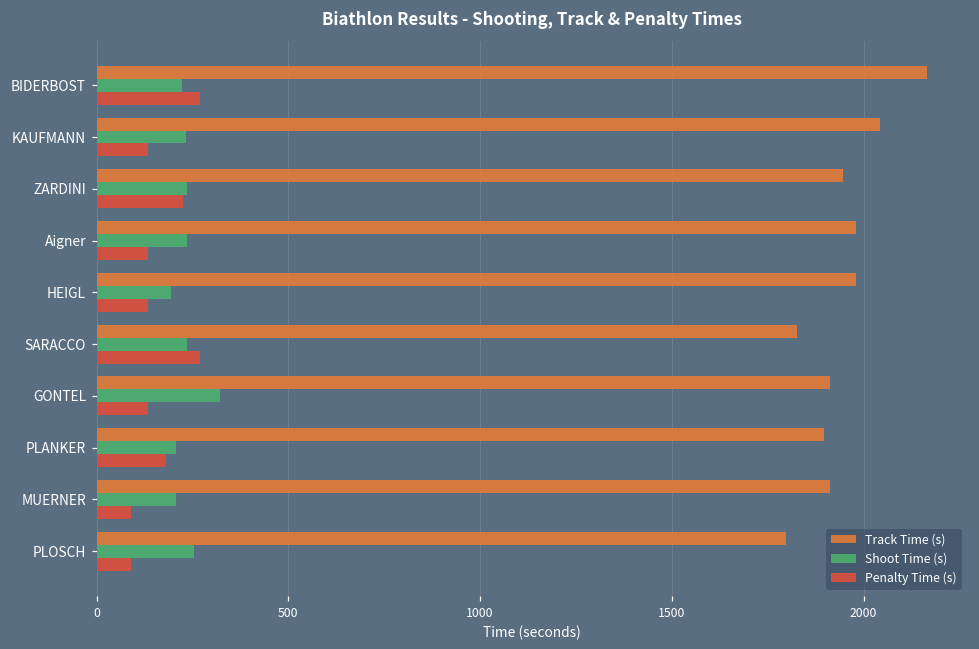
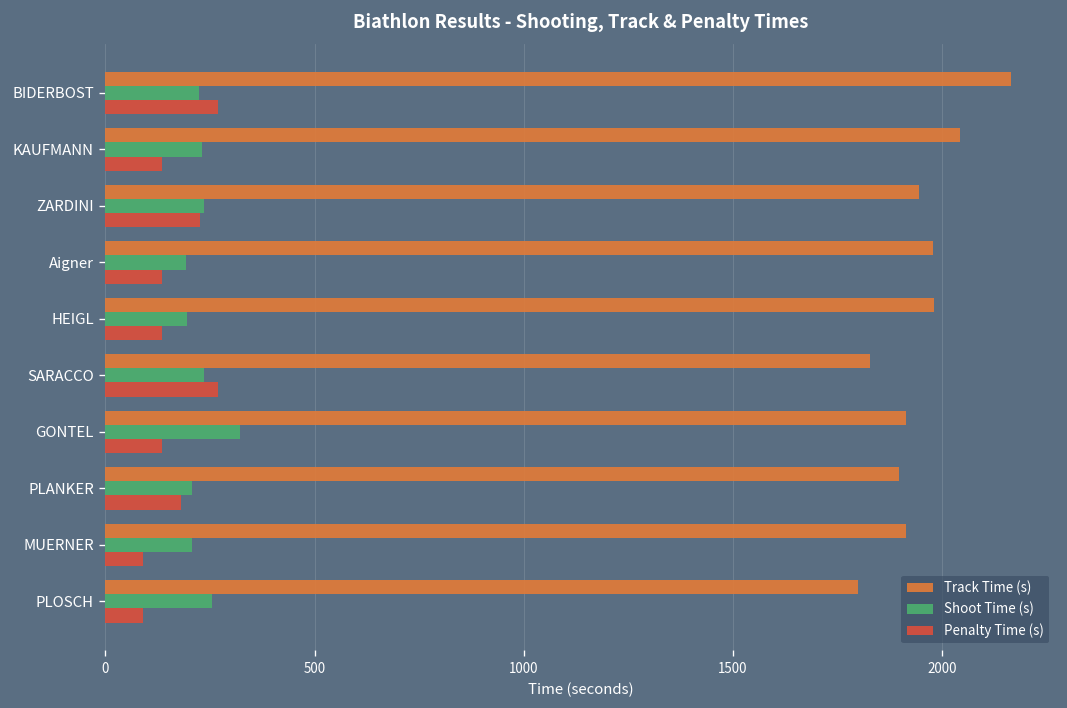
  {
    "Shoot Time (s)": {
      "BIDERBOST": 220,
      "KAUFMANN": 230,
      "ZARDINI": 240,
-     "Aigner": 240,
+     "Aigner": 190,
      "HEIGL": 190,
      "SARACCO": 240,
      "GONTEL": 320,
      "PLANKER": 210,
      "MUERNER": 210,
      "PLOSCH": 260
    }
  }
